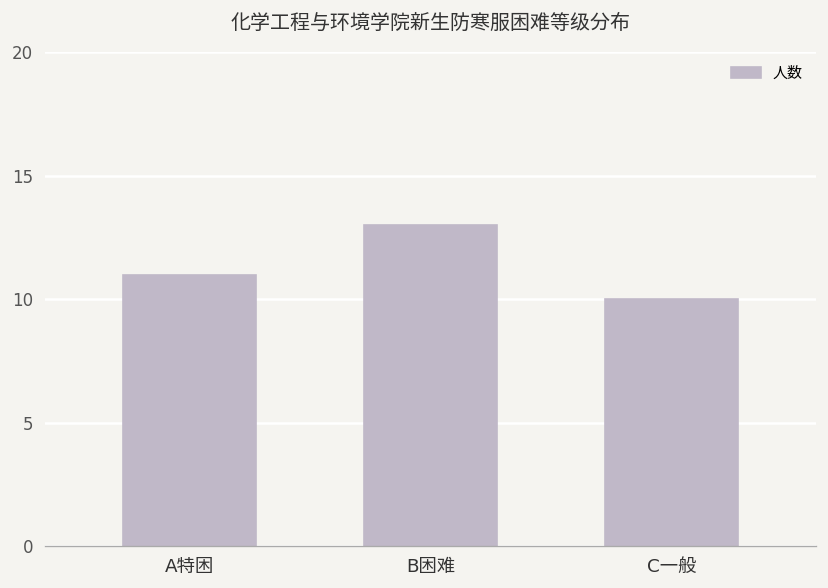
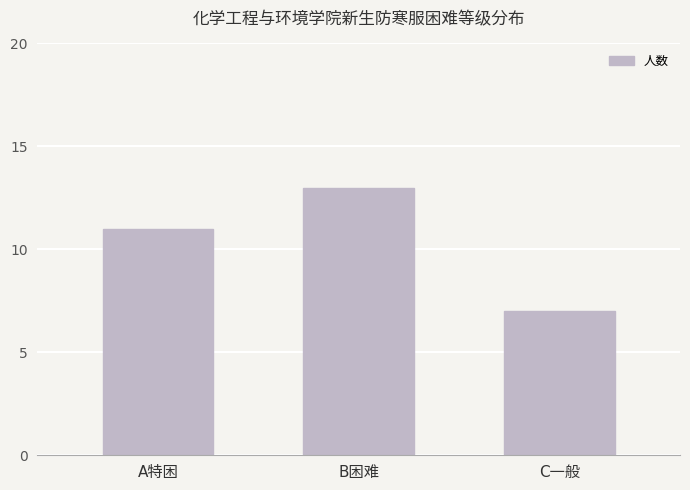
  {
    "A特困": 11,
    "B困难": 13,
-   "C一般": 10
+   "C一般": 7
  }
